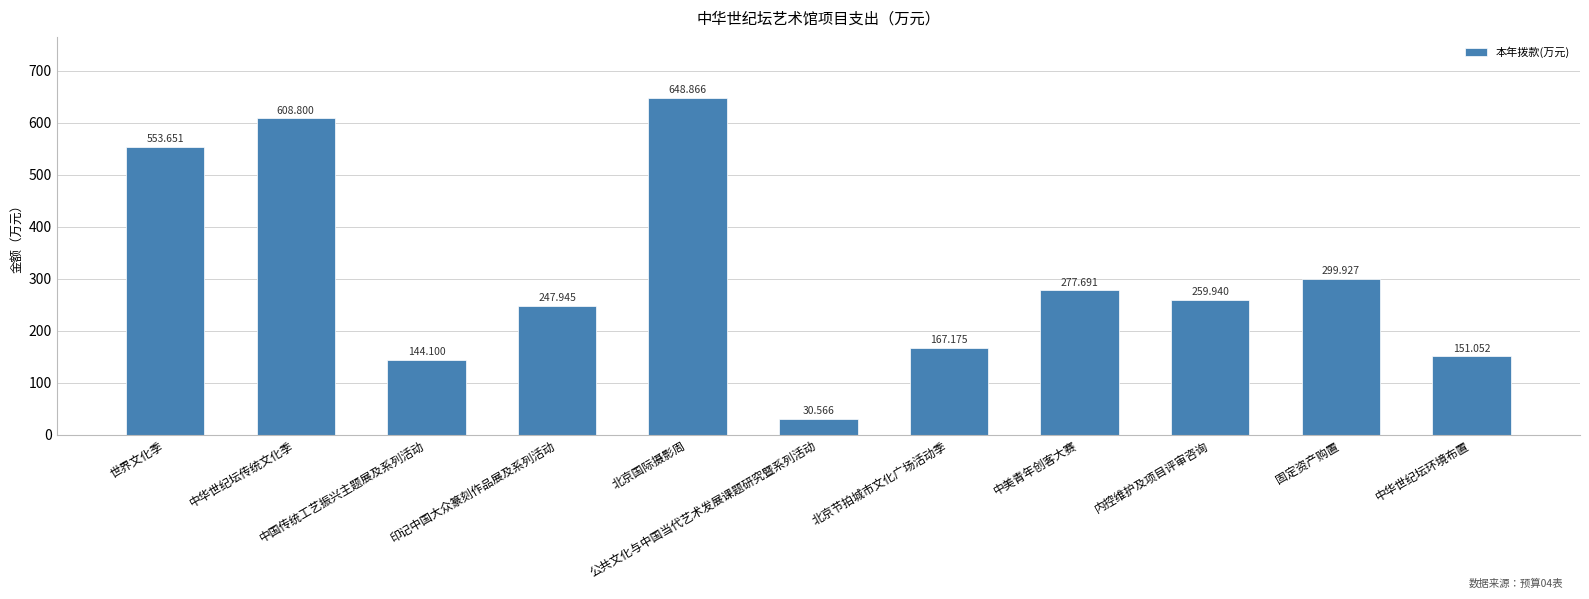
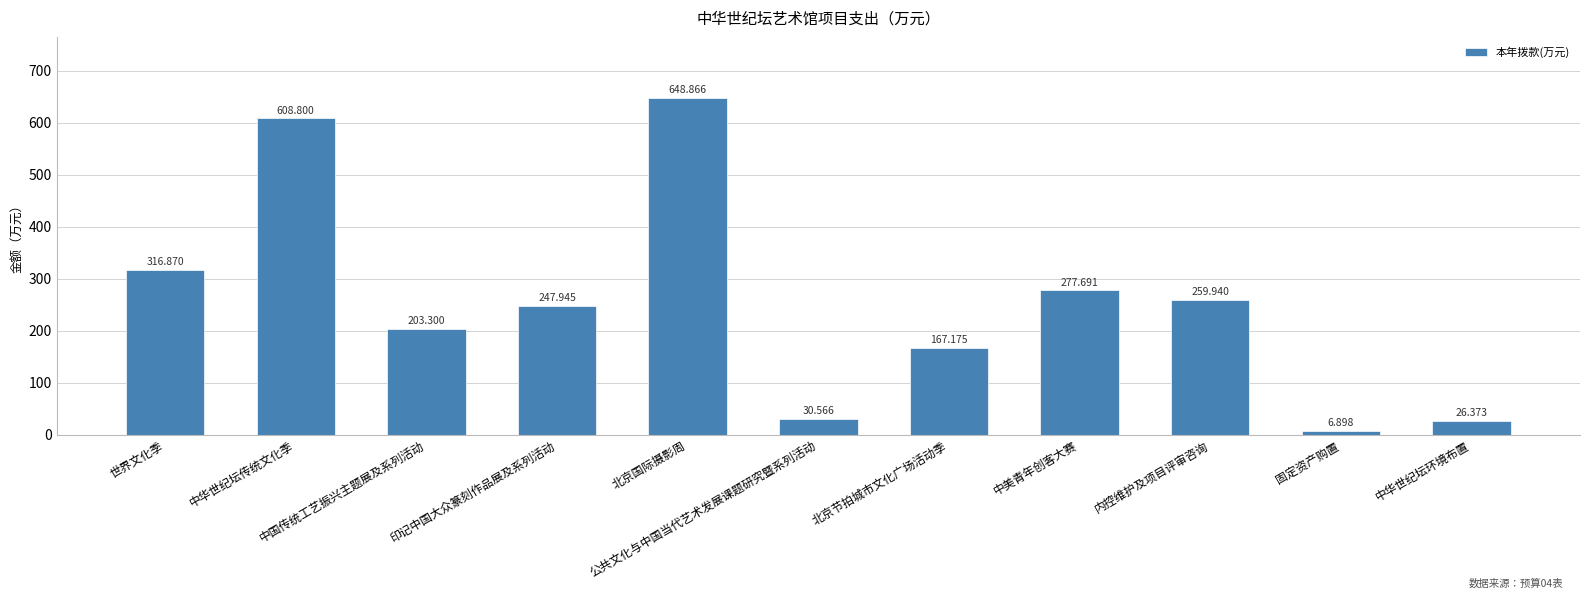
  {
-   "世界文化季": 553.651,
+   "世界文化季": 316.870,
    "中华世纪坛传统文化季": 608.800,
-   "中国传统工艺振兴主题展及系列活动": 144.100,
+   "中国传统工艺振兴主题展及系列活动": 203.300,
    "印记中国大众篆刻作品展及系列活动": 247.945,
    "北京国际摄影周": 648.866,
    "公共文化与中国当代艺术发展课题研究暨系列活动": 30.566,
    "北京节拍城市文化广场活动季": 167.175,
    "中美青年创客大赛": 277.691,
    "内控维护及项目评审咨询": 259.940,
-   "固定资产购置": 299.927,
-   "中华世纪坛环境布置": 151.052
+   "固定资产购置": 6.898,
+   "中华世纪坛环境布置": 26.373
  }
